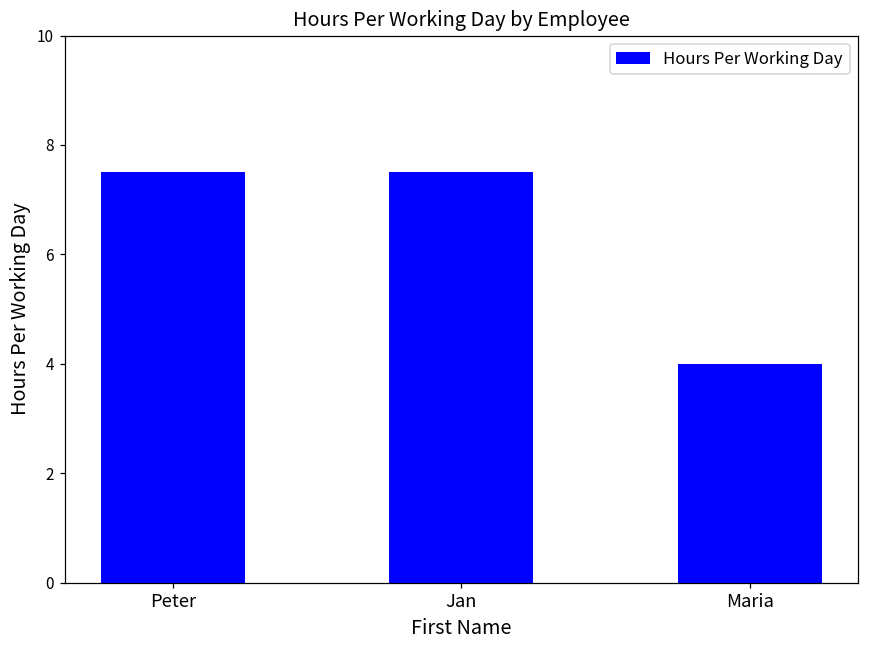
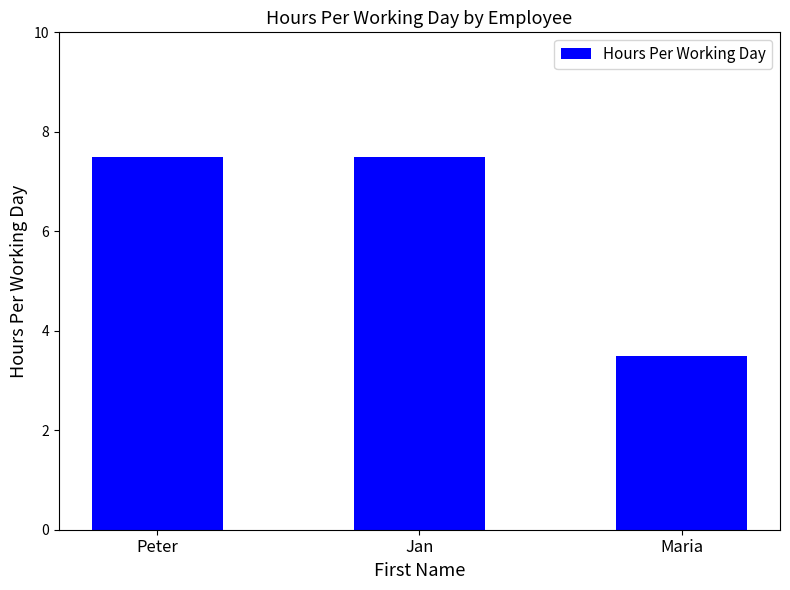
  {
    "Peter": 7.5,
    "Jan": 7.5,
-   "Maria": 4.0
+   "Maria": 3.5
  }
